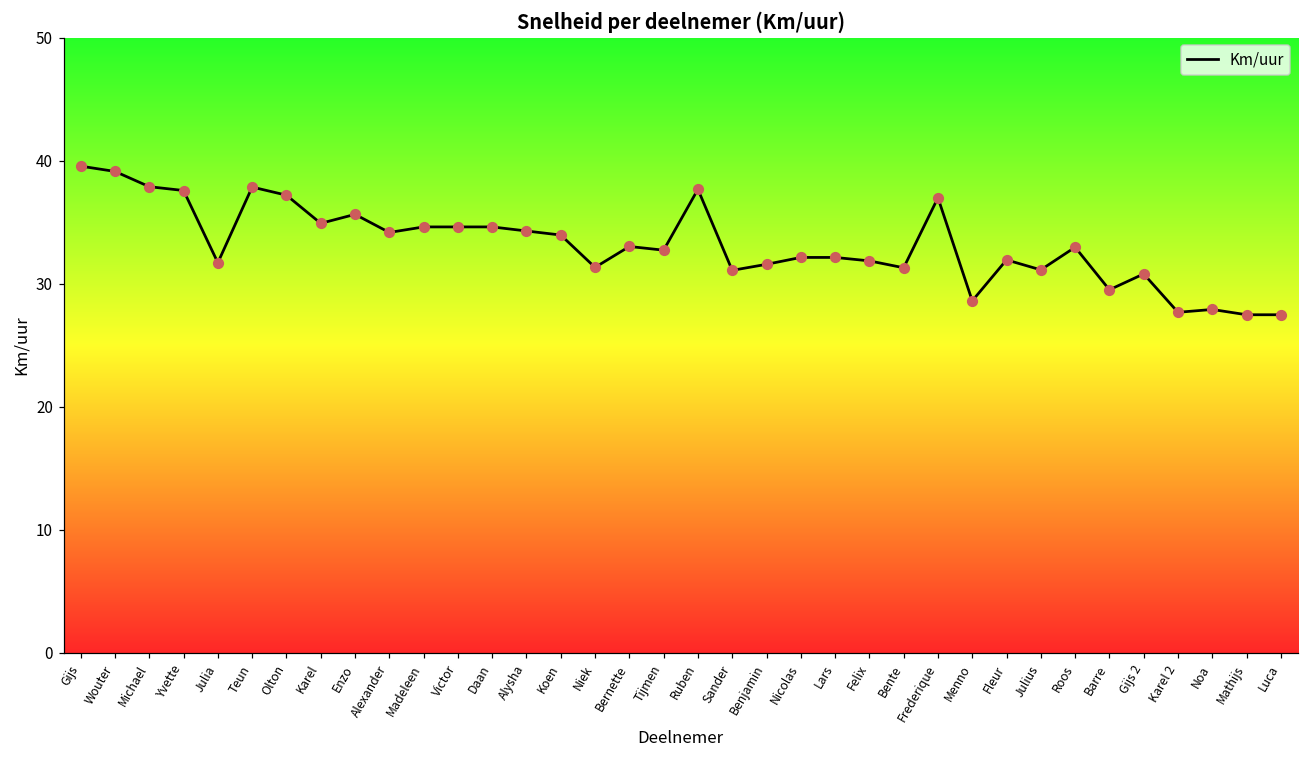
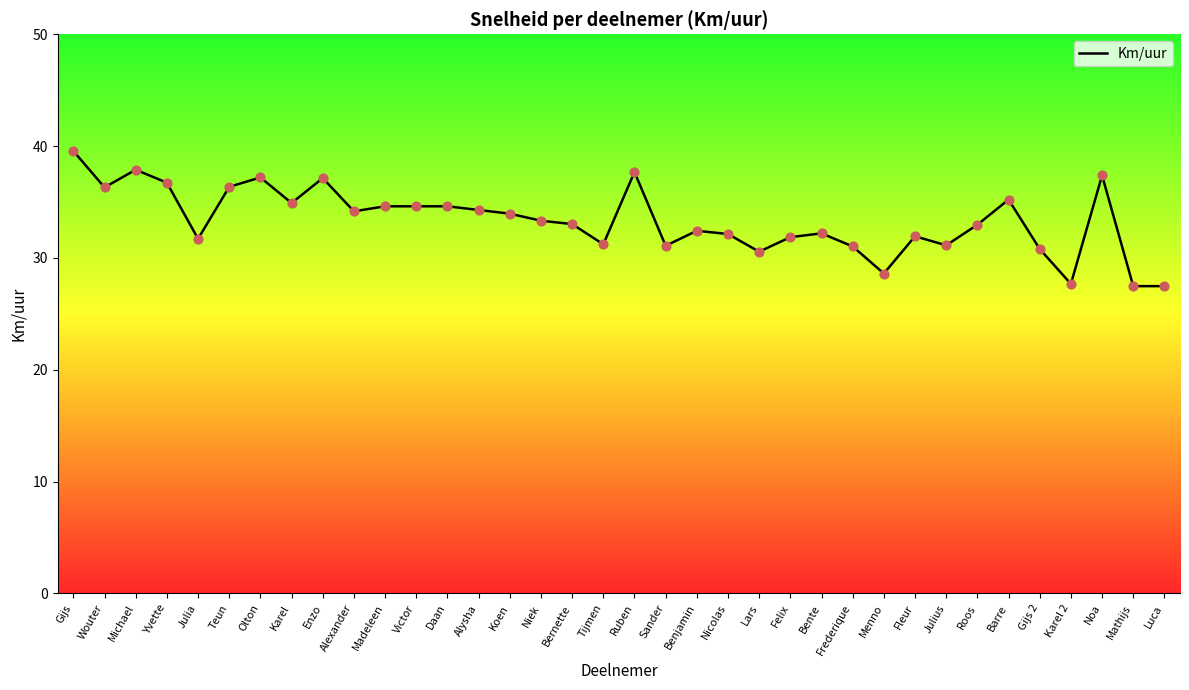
  {
    "Gijs": 39.6,
-   "Wouter": 39.1,
+   "Wouter": 36.3,
    "Michael": 37.9,
-   "Yvette": 37.6,
+   "Yvette": 36.7,
    "Julia": 31.7,
-   "Teun": 37.9,
+   "Teun": 36.4,
    "Olton": 37.2,
    "Karel": 34.9,
-   "Enzo": 35.6,
+   "Enzo": 37.1,
    "Alexander": 34.2,
    "Madeleen": 34.6,
    "Victor": 34.6,
    "Daan": 34.6,
    "Alysha": 34.3,
    "Koen": 34.0,
-   "Niek": 31.3,
+   "Niek": 33.3,
    "Bernette": 33.0,
-   "Tijmen": 32.7,
+   "Tijmen": 31.2,
    "Ruben": 37.7,
    "Sander": 31.1,
-   "Benjamin": 31.6,
+   "Benjamin": 32.4,
    "Nicolas": 32.1,
-   "Lars": 32.1,
+   "Lars": 30.6,
    "Felix": 31.9,
-   "Bente": 31.3,
-   "Frederique": 37.0,
+   "Bente": 32.2,
+   "Frederique": 31.0,
    "Menno": 28.6,
    "Fleur": 31.9,
    "Julius": 31.1,
    "Roos": 33.0,
-   "Barre": 29.5,
+   "Barre": 35.2,
    "Gijs 2": 30.8,
    "Karel 2": 27.7,
-   "Noa": 27.9,
+   "Noa": 37.4,
    "Mathijs": 27.5,
    "Luca": 27.5
  }
